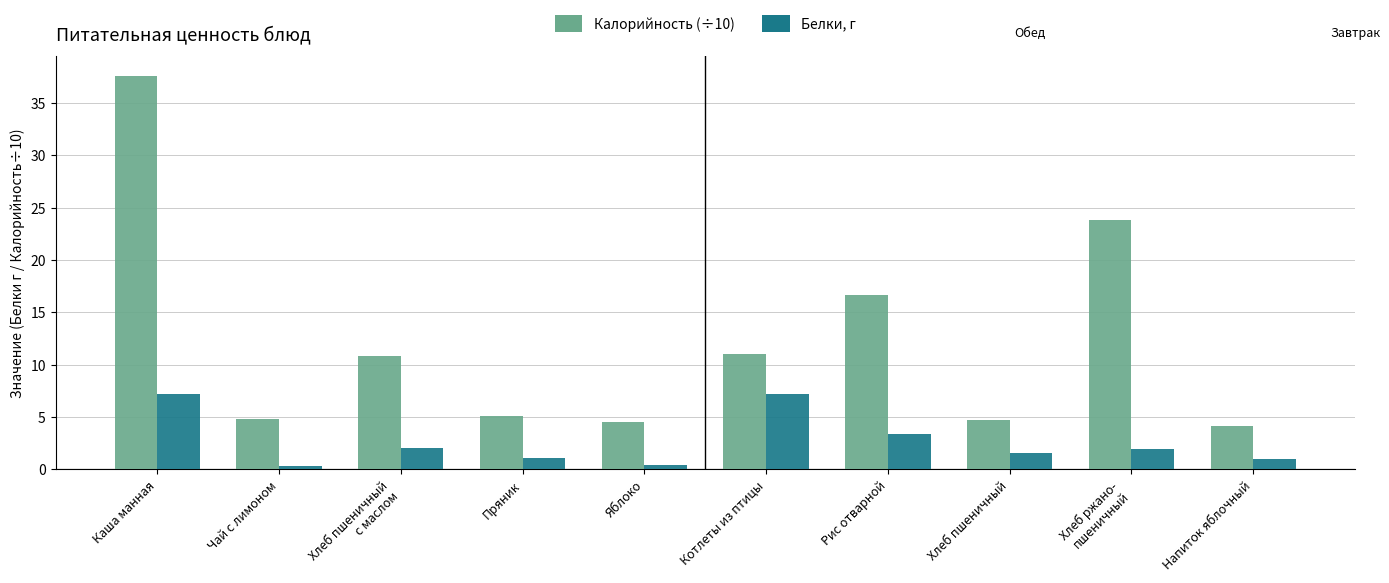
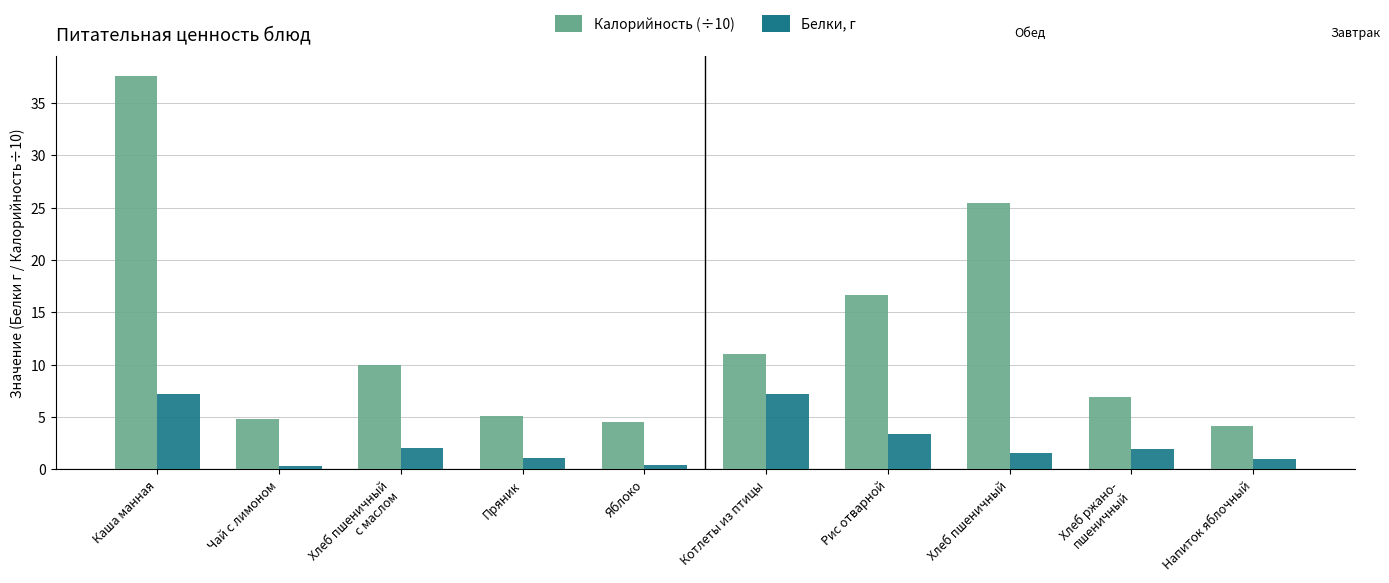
  {
    "Калорийность (÷10)": {
      "Каша манная": 37.6,
      "Чай с лимоном": 4.8,
-     "Хлеб пшеничный с маслом": 10.8,
+     "Хлеб пшеничный с маслом": 10.0,
      "Пряник": 5.0,
      "Яблоко": 4.5,
      "Котлеты из птицы": 11.0,
      "Рис отварной": 16.6,
-     "Хлеб пшеничный": 4.7,
-     "Хлеб ржано- пшеничный": 23.8,
+     "Хлеб пшеничный": 25.4,
+     "Хлеб ржано- пшеничный": 6.9,
      "Напиток яблочный": 4.1
    }
  }
